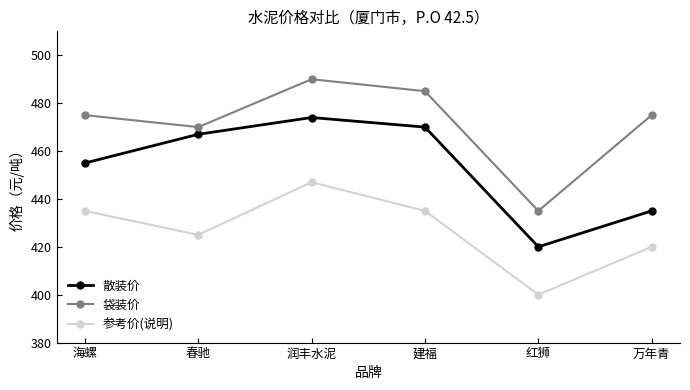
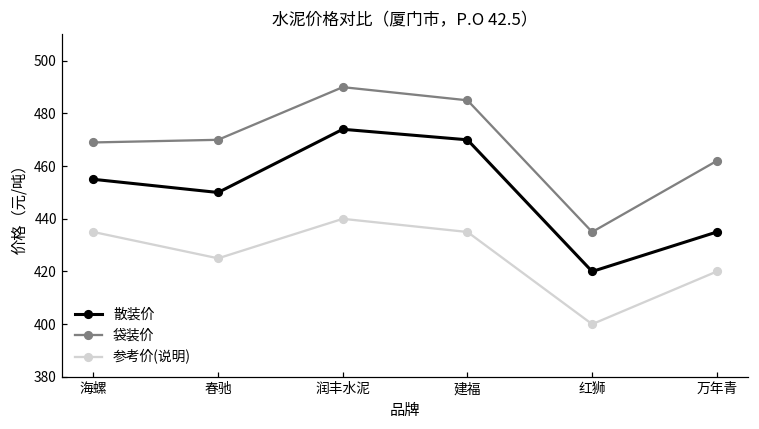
  {
    "散装价": {
      "海螺": 455,
-     "春驰": 467,
+     "春驰": 450,
      "润丰水泥": 474,
      "建福": 470,
      "红狮": 420,
      "万年青": 435
    },
    "袋装价": {
-     "海螺": 475,
+     "海螺": 469,
      "春驰": 470,
      "润丰水泥": 490,
      "建福": 485,
      "红狮": 435,
-     "万年青": 475
+     "万年青": 462
    },
    "参考价(说明)": {
      "海螺": 435,
      "春驰": 425,
-     "润丰水泥": 447,
+     "润丰水泥": 440,
      "建福": 435,
      "红狮": 400,
      "万年青": 420
    }
  }
